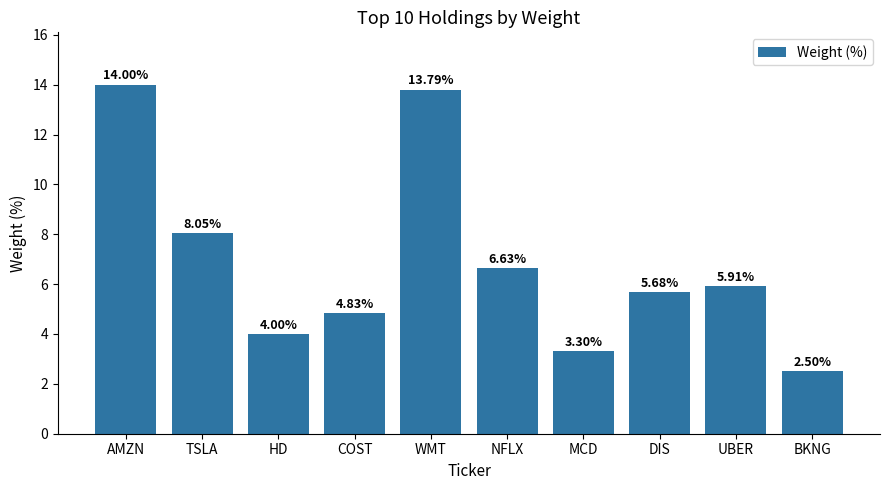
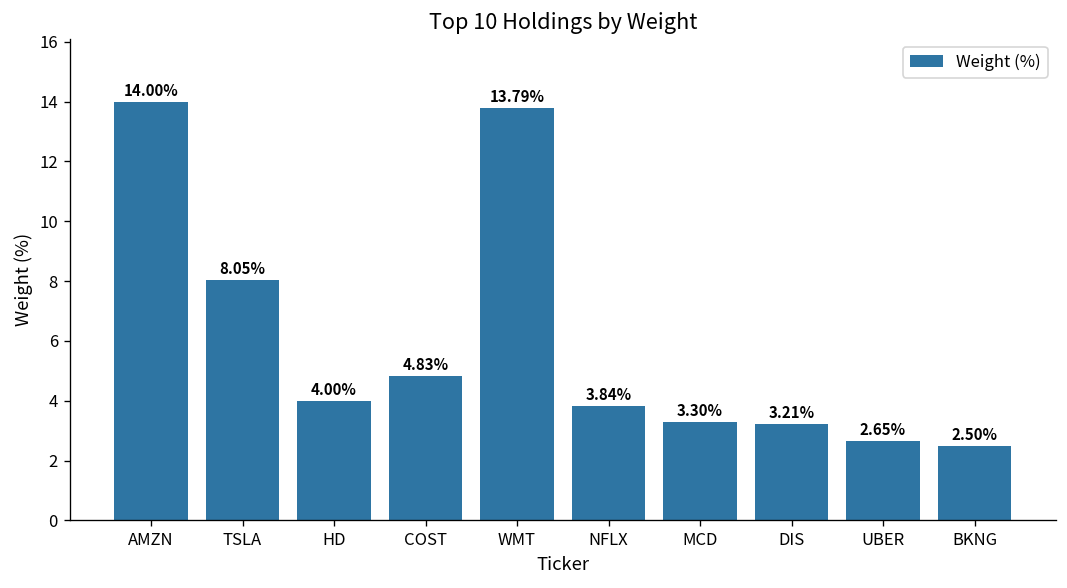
  {
    "AMZN": "14.00%",
    "TSLA": "8.05%",
    "HD": "4.00%",
    "COST": "4.83%",
    "WMT": "13.79%",
-   "NFLX": "6.63%",
+   "NFLX": "3.84%",
    "MCD": "3.30%",
-   "DIS": "5.68%",
-   "UBER": "5.91%",
+   "DIS": "3.21%",
+   "UBER": "2.65%",
    "BKNG": "2.50%"
  }
